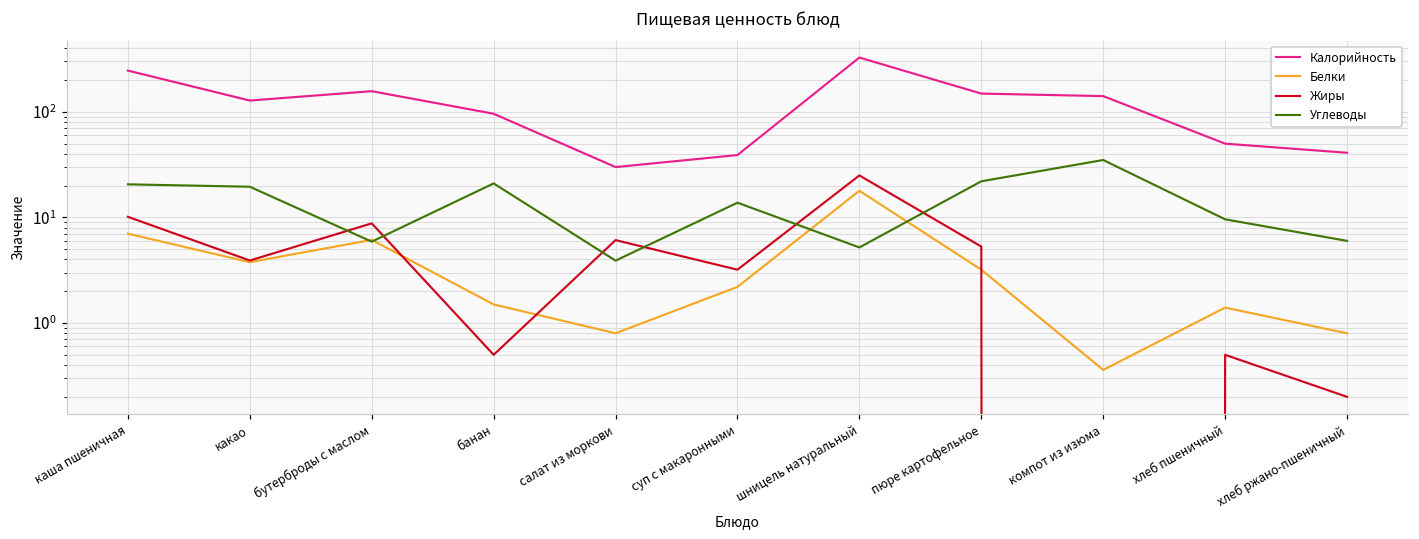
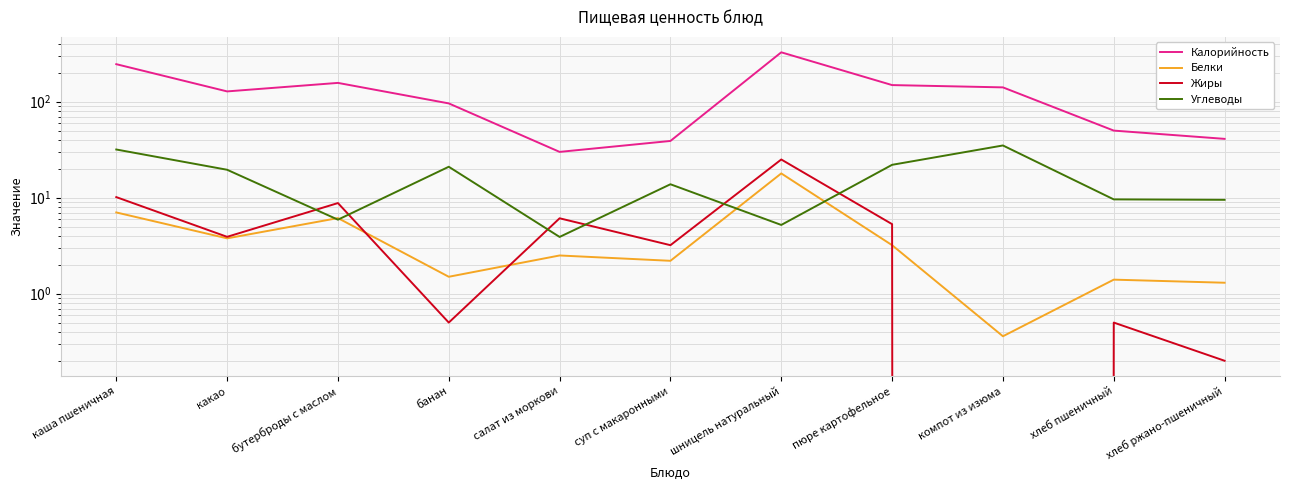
  {
    "Калорийность": {
      "каша пшеничная": 250,
      "какао": 130,
      "бутерброды с маслом": 160,
      "банан": 100,
      "салат из моркови": 30,
      "суп с макаронными": 39,
      "шницель натуральный": 330,
      "пюре картофельное": 150,
      "компот из изюма": 140,
      "хлеб пшеничный": 50,
      "хлеб ржано-пшеничный": 41
    },
    "Белки": {
      "каша пшеничная": 7,
      "банан": 1.5,
-     "салат из моркови": 0.8,
+     "салат из моркови": 2.5,
      "суп с макаронными": 2.2,
      "шницель натуральный": 18,
      "пюре картофельное": 3.2,
      "компот из изюма": 0.36,
      "хлеб пшеничный": 1.4,
-     "хлеб ржано-пшеничный": 0.8
+     "хлеб ржано-пшеничный": 1.3
    },
    "Жиры": {
      "каша пшеничная": 10,
      "бутерброды с маслом": 9,
      "банан": 0.5,
      "салат из моркови": 6,
      "суп с макаронными": 3.2,
      "шницель натуральный": 25,
      "пюре картофельное": 5,
      "хлеб пшеничный": 0.5,
      "хлеб ржано-пшеничный": 0.2
    },
    "Углеводы": {
-     "каша пшеничная": 21,
+     "каша пшеничная": 32,
      "какао": 20,
      "банан": 21,
      "салат из моркови": 4,
      "суп с макаронными": 14,
      "шницель натуральный": 5,
      "пюре картофельное": 22,
      "компот из изюма": 35,
      "хлеб пшеничный": 10,
-     "хлеб ржано-пшеничный": 6
+     "хлеб ржано-пшеничный": 10
    }
  }
